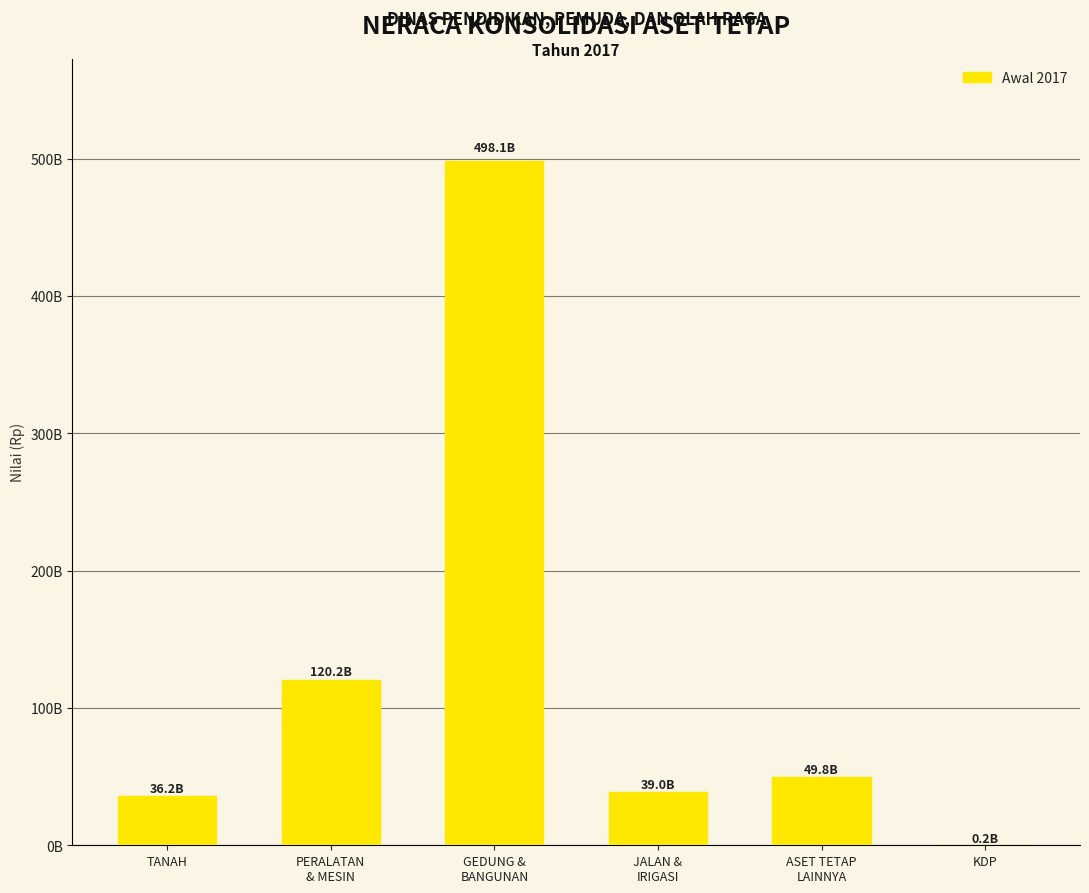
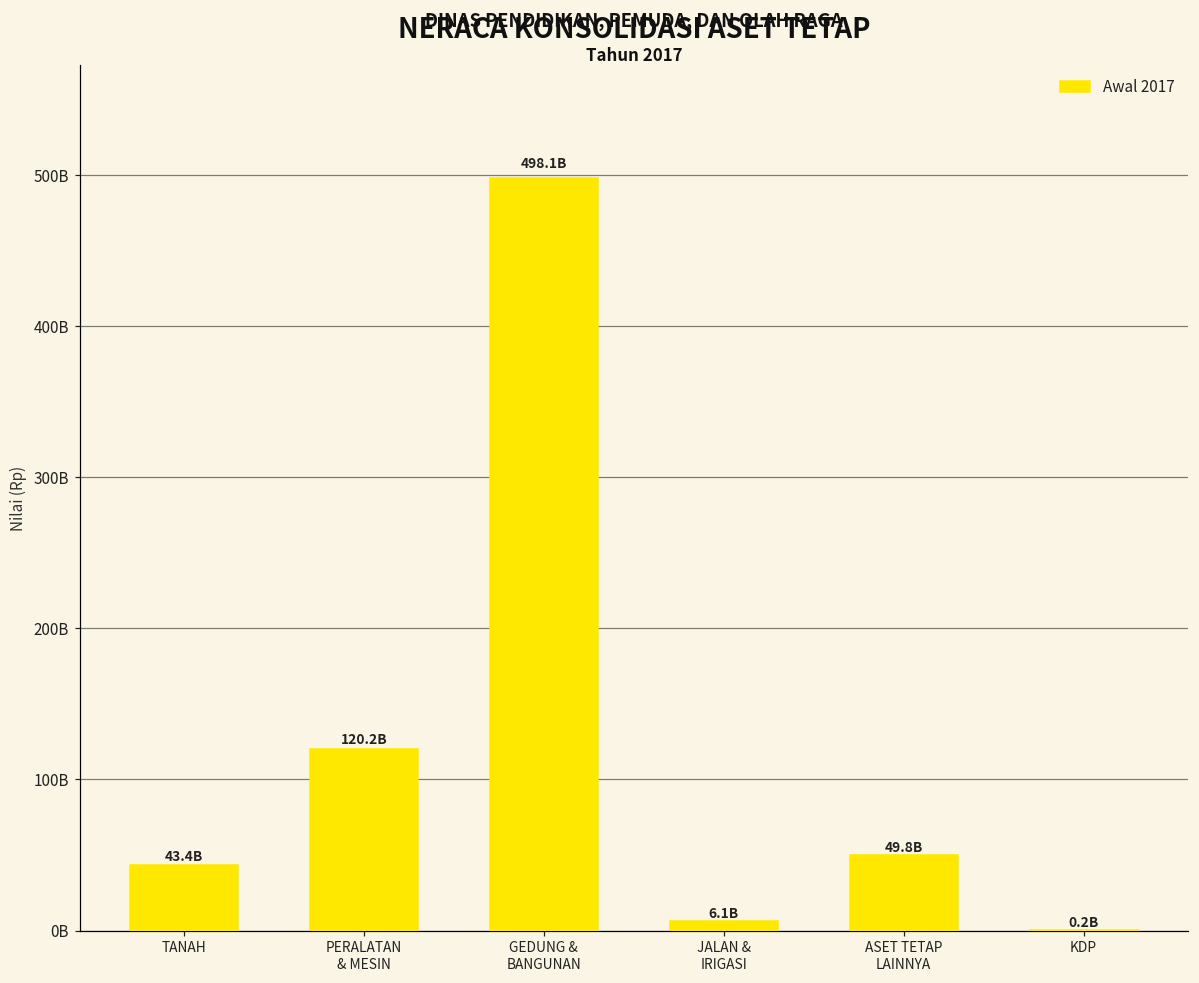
  {
-   "TANAH": "36.2B",
+   "TANAH": "43.4B",
    "PERALATAN & MESIN": "120.2B",
    "GEDUNG & BANGUNAN": "498.1B",
-   "JALAN & IRIGASI": "39.0B",
+   "JALAN & IRIGASI": "6.1B",
    "ASET TETAP LAINNYA": "49.8B",
    "KDP": "0.2B"
  }
